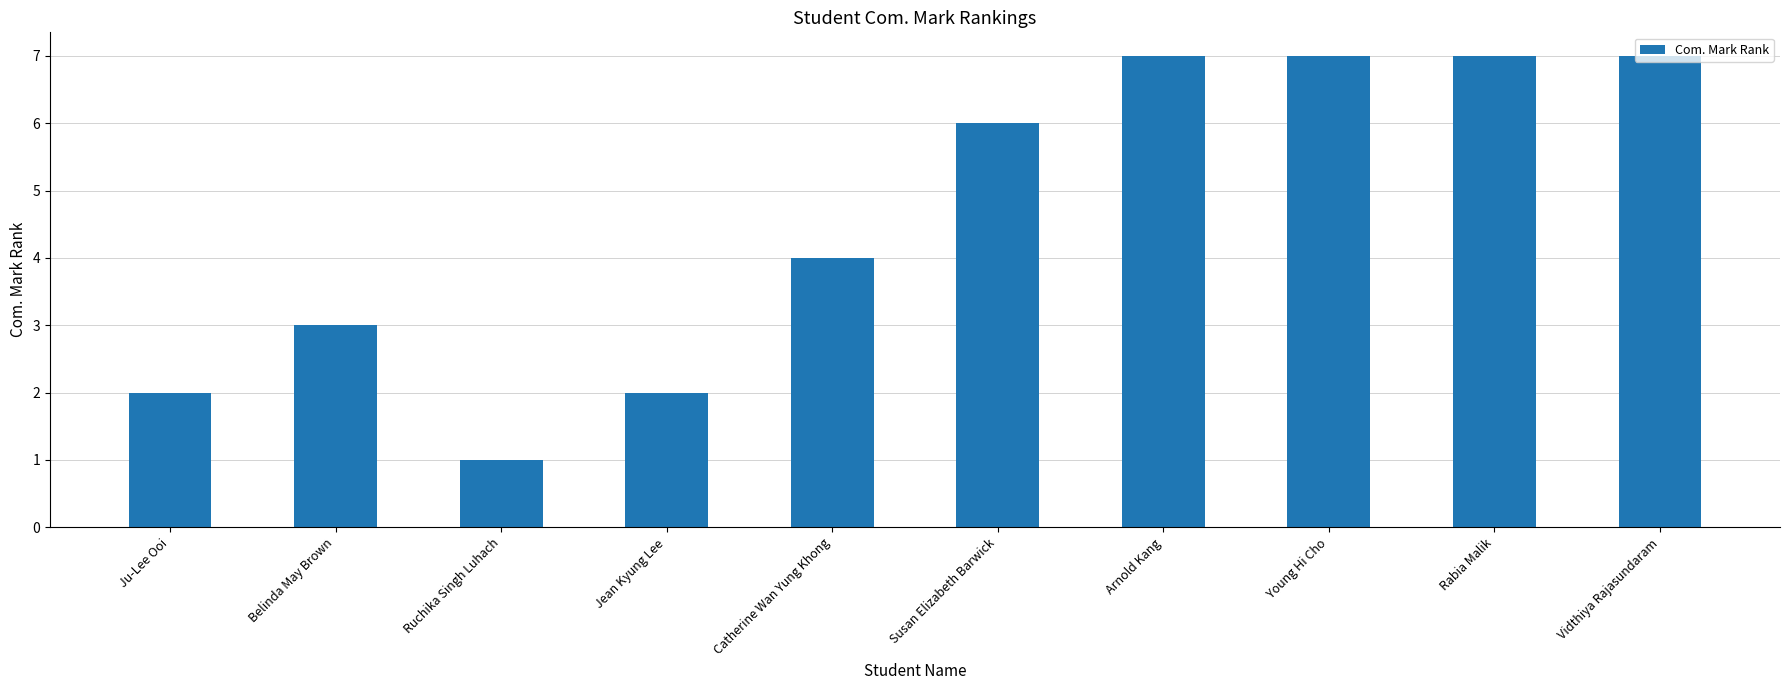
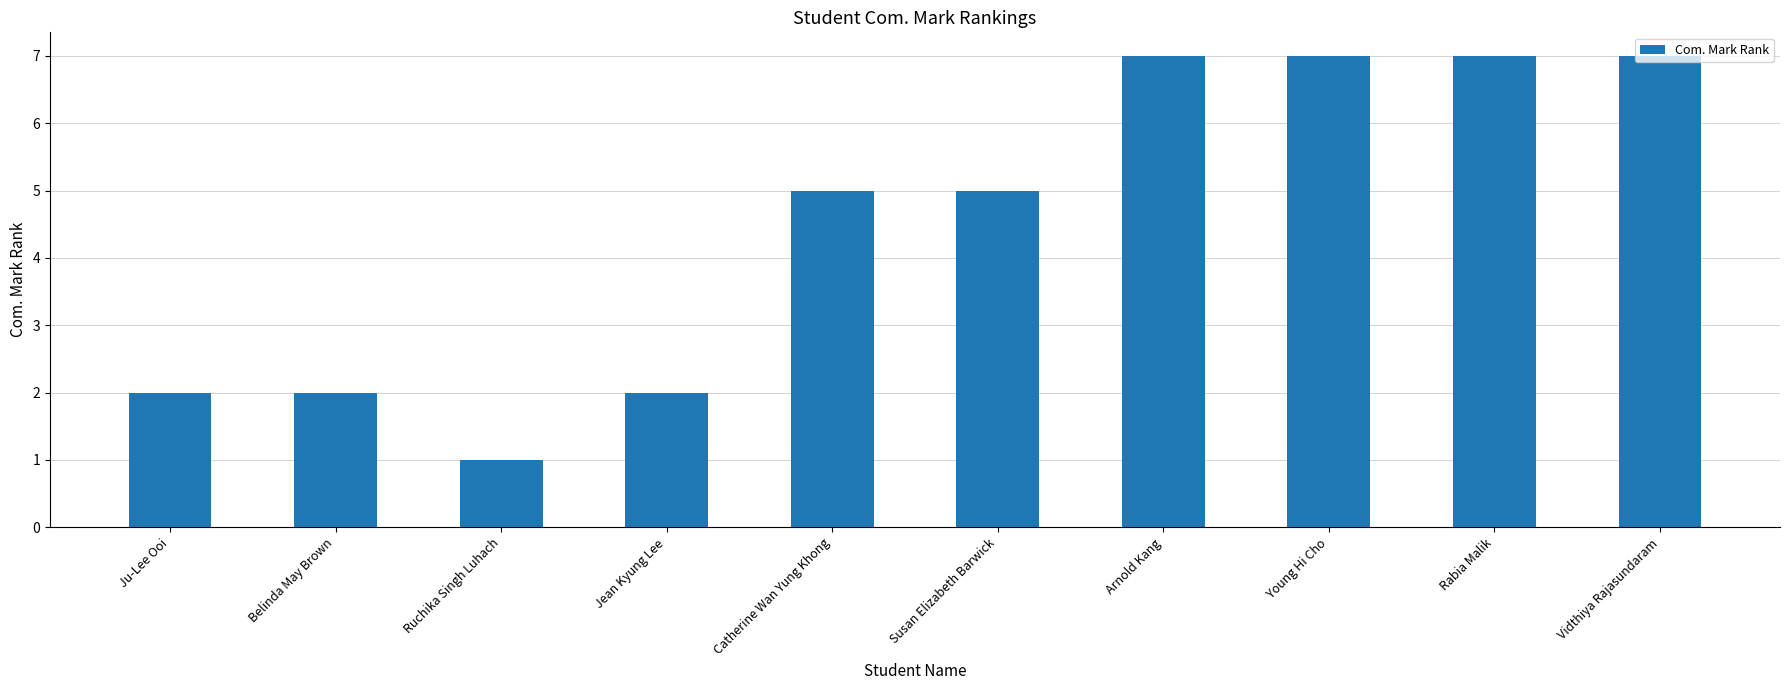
  {
    "Ju-Lee Ooi": 2,
-   "Belinda May Brown": 3,
+   "Belinda May Brown": 2,
    "Ruchika Singh Luhach": 1,
    "Jean Kyung Lee": 2,
-   "Catherine Wan Yung Khong": 4,
-   "Susan Elizabeth Barwick": 6,
+   "Catherine Wan Yung Khong": 5,
+   "Susan Elizabeth Barwick": 5,
    "Arnold Kang": 7,
    "Young Hi Cho": 7,
    "Rabia Malik": 7
  }
